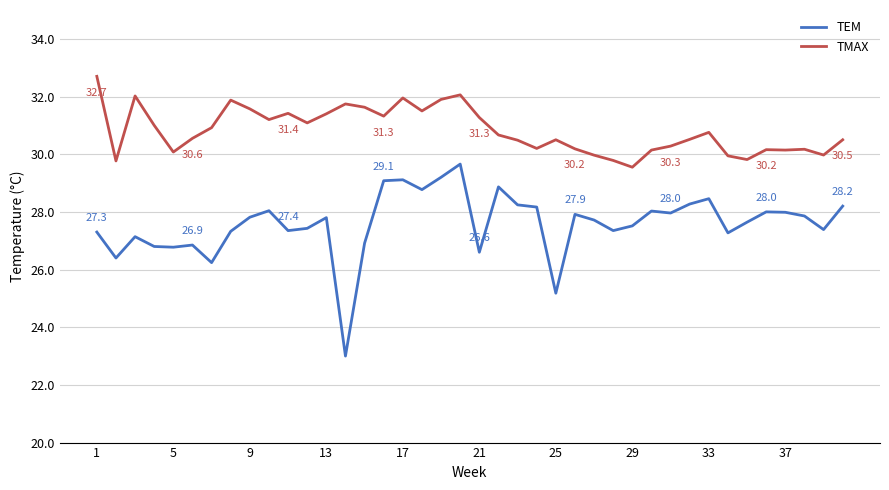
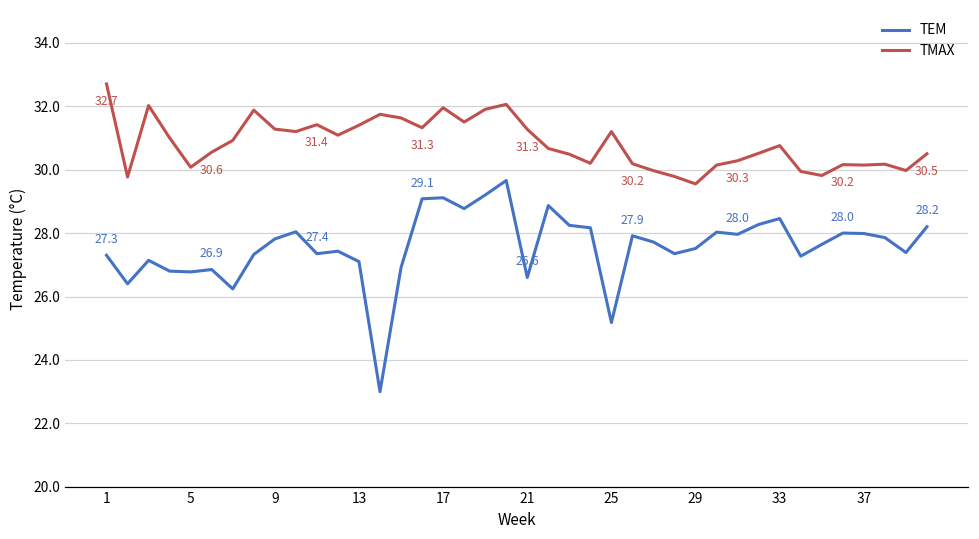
  {
    "TEM": {
      "5": 26.8,
      "9": 27.8,
-     "13": 27.8,
+     "13": 27.1,
      "25": 25.2,
      "29": 27.5,
      "33": 28.5
    },
    "TMAX": {
-     "9": 31.6,
+     "9": 31.3,
      "13": 31.4,
      "17": 32.0,
-     "25": 30.5,
+     "25": 31.2,
      "29": 29.5,
      "33": 30.8,
      "37": 30.1
    }
  }
